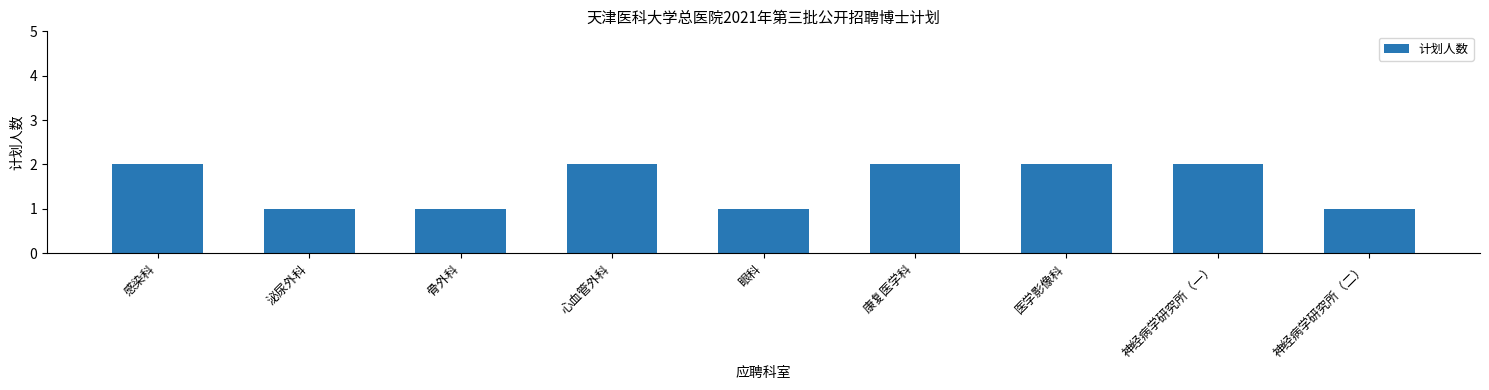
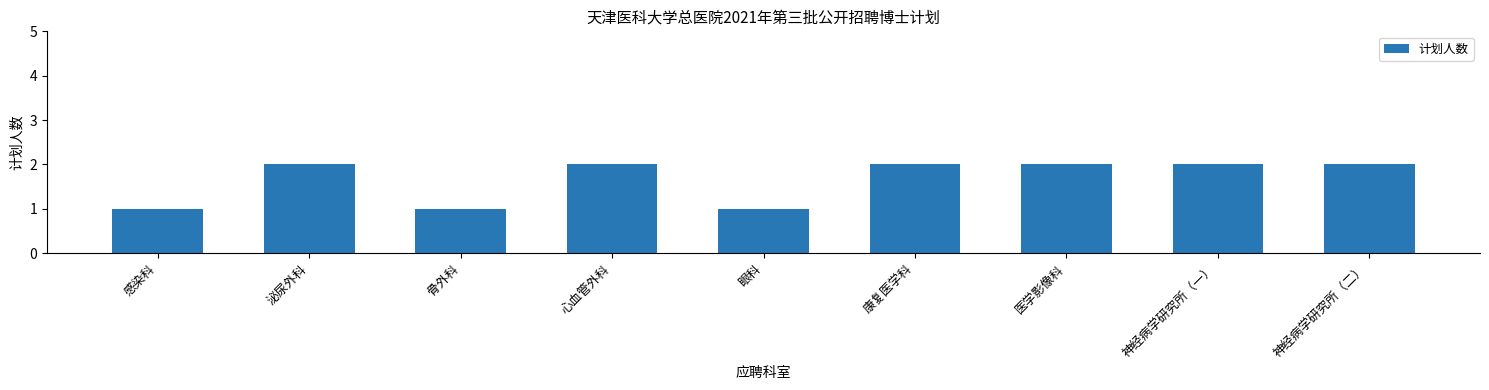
  {
-   "感染科": 2,
-   "泌尿外科": 1,
+   "感染科": 1,
+   "泌尿外科": 2,
    "骨外科": 1,
    "心血管外科": 2,
    "眼科": 1,
    "康复医学科": 2,
    "医学影像科": 2,
    "神经病学研究所（一）": 2,
-   "神经病学研究所（二）": 1
+   "神经病学研究所（二）": 2
  }
